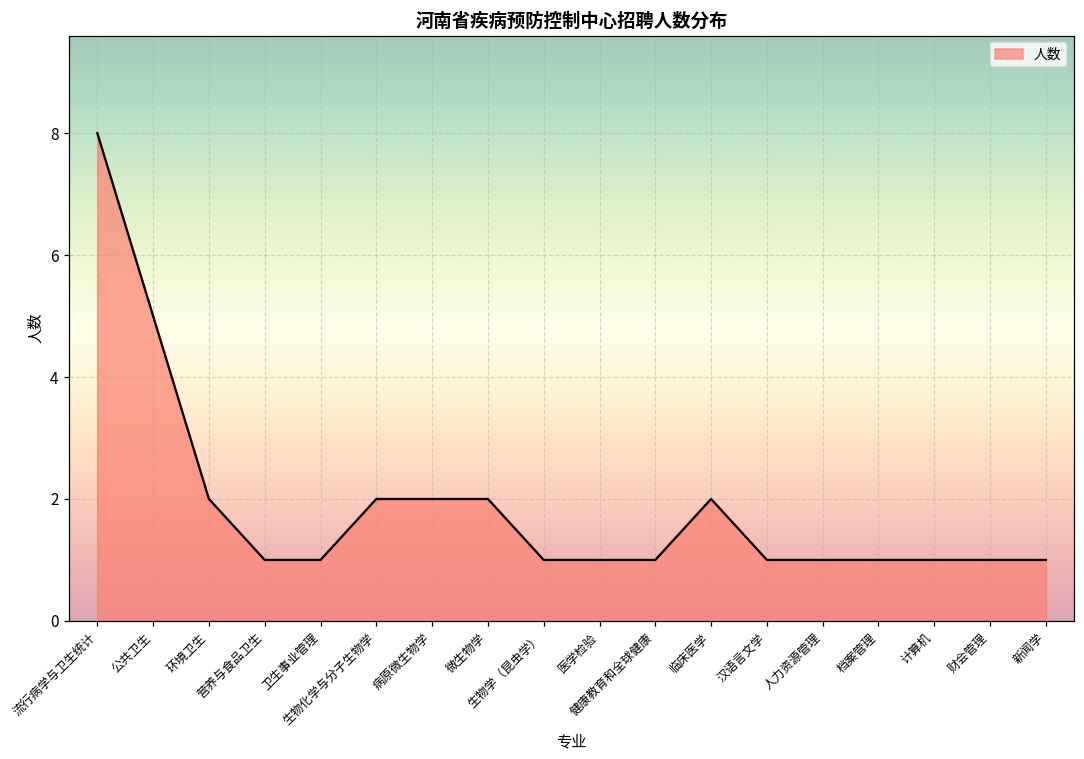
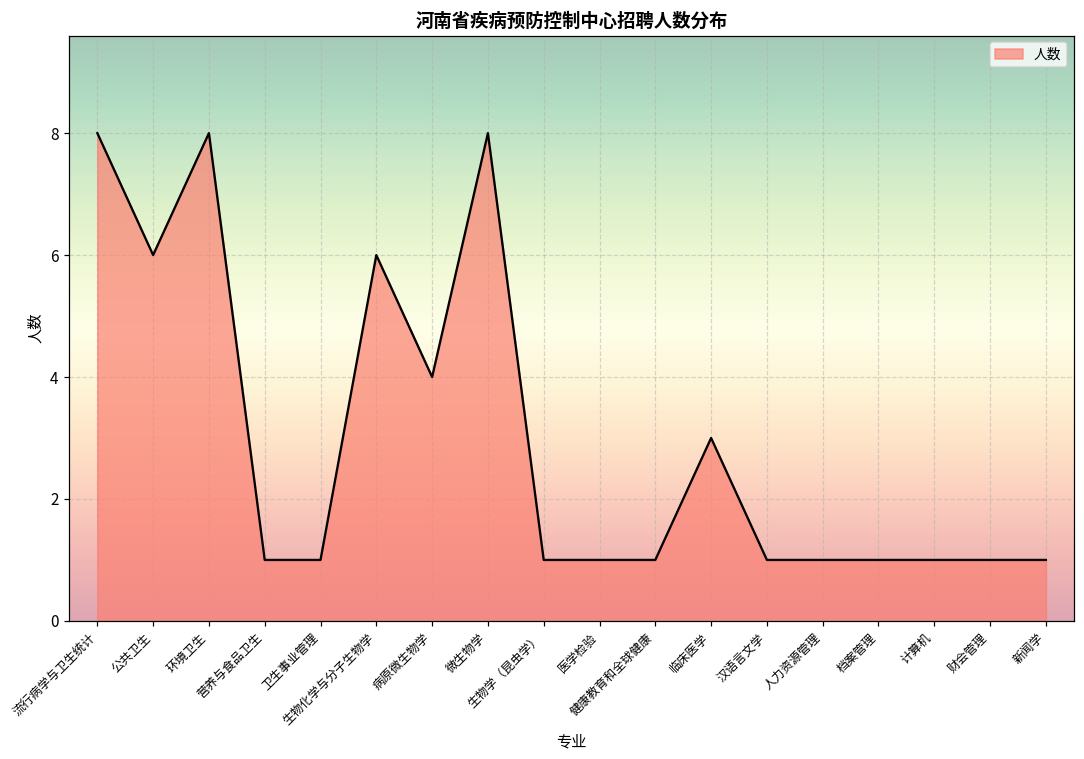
  {
    "流行病学与卫生统计": 8,
-   "公共卫生": 5,
-   "环境卫生": 2,
+   "公共卫生": 6,
+   "环境卫生": 8,
    "营养与食品卫生": 1,
    "卫生事业管理": 1,
-   "生物化学与分子生物学": 2,
-   "病原微生物学": 2,
-   "微生物学": 2,
+   "生物化学与分子生物学": 6,
+   "病原微生物学": 4,
+   "微生物学": 8,
    "生物学（昆虫学）": 1,
    "医学检验": 1,
    "健康教育和全球健康": 1,
-   "临床医学": 2,
+   "临床医学": 3,
    "汉语言文学": 1,
    "人力资源管理": 1,
    "档案管理": 1,
    "计算机": 1,
    "财会管理": 1,
    "新闻学": 1
  }
